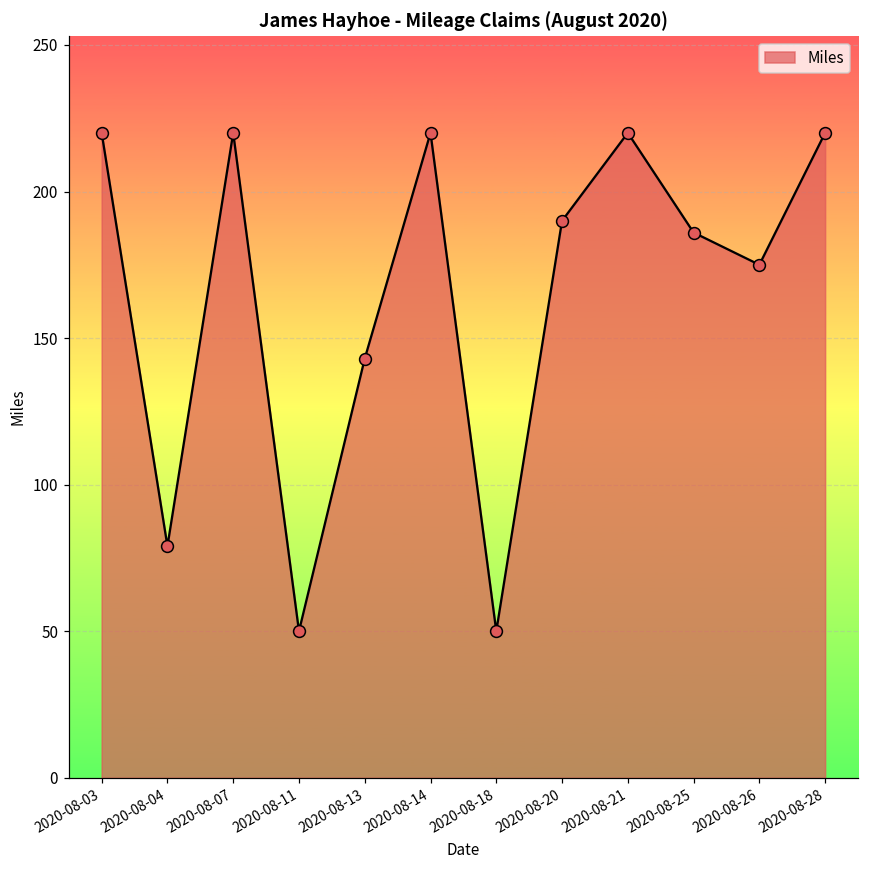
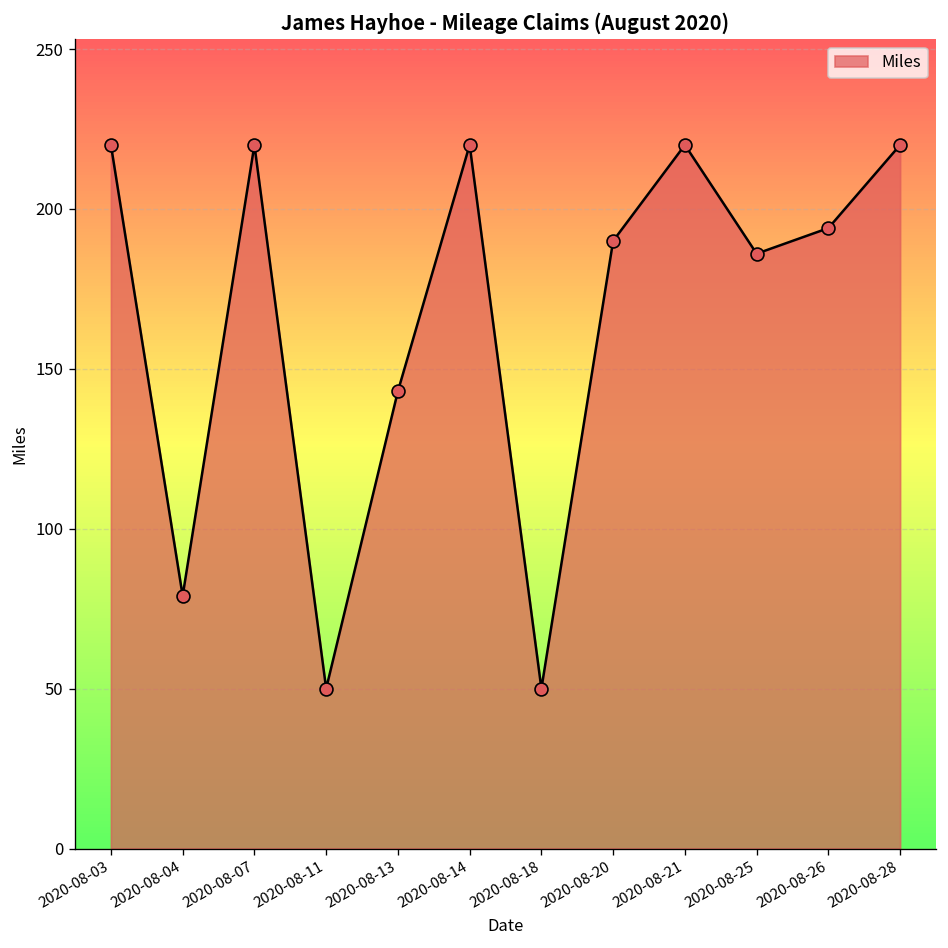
  {
    "2020-08-03": 220,
    "2020-08-04": 79,
    "2020-08-07": 220,
    "2020-08-11": 50,
    "2020-08-13": 143,
    "2020-08-14": 220,
    "2020-08-18": 50,
    "2020-08-20": 190,
    "2020-08-21": 220,
    "2020-08-25": 186,
-   "2020-08-26": 175,
+   "2020-08-26": 194,
    "2020-08-28": 220
  }
